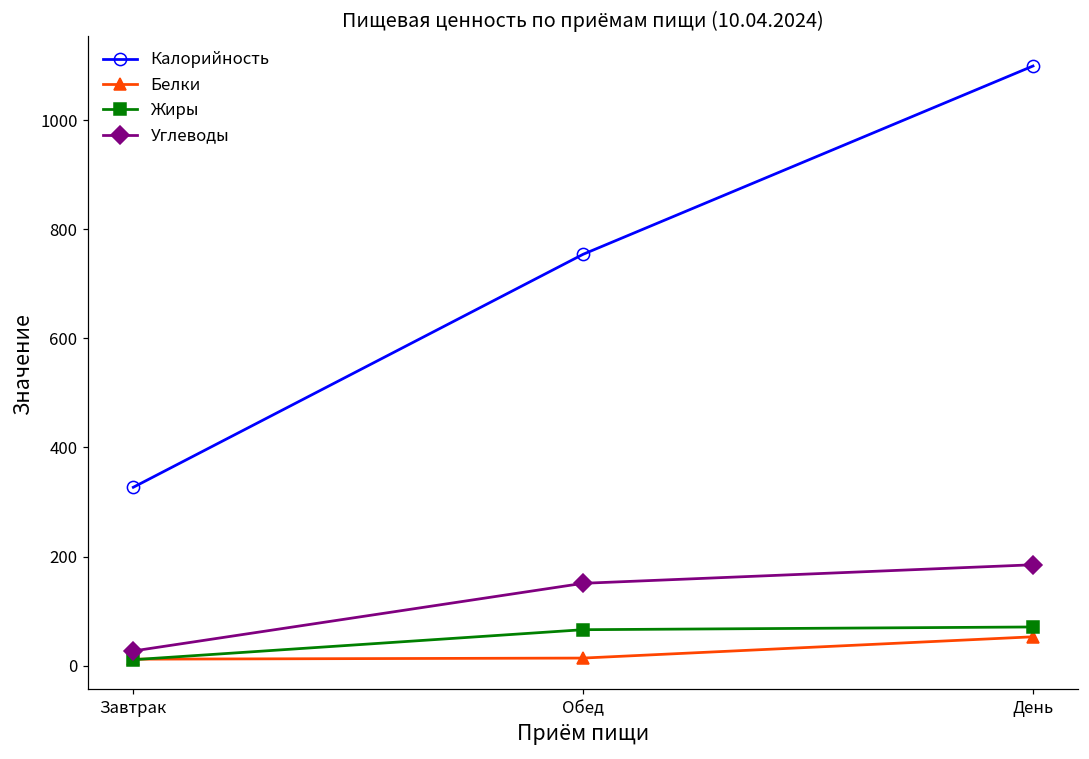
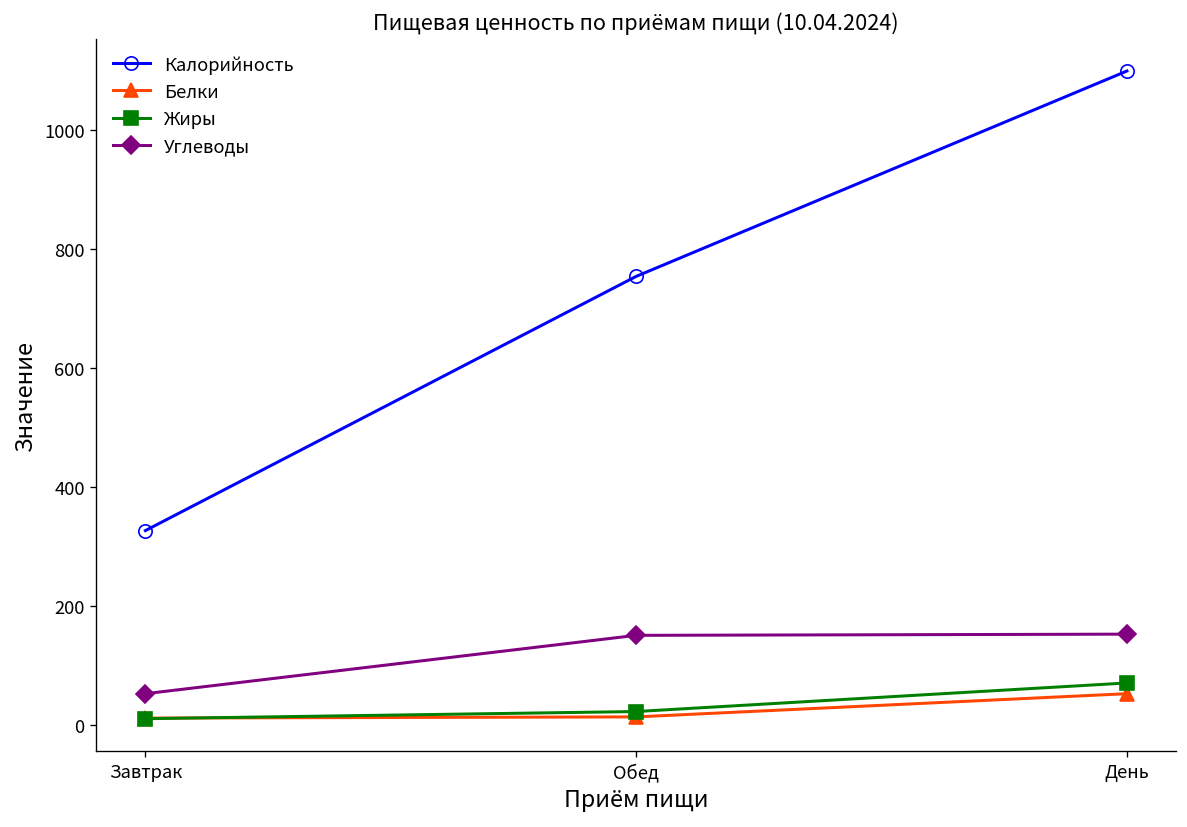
  {
    "Калорийность": {
      "Завтрак": 330,
      "Обед": 750,
      "День": 1100
    },
    "Белки": {
      "Обед": 10,
      "День": 50
    },
    "Жиры": {
-     "Обед": 70,
+     "Обед": 20,
      "День": 70
    },
    "Углеводы": {
-     "Завтрак": 30,
+     "Завтрак": 50,
      "Обед": 150,
-     "День": 190
+     "День": 150
    }
  }
